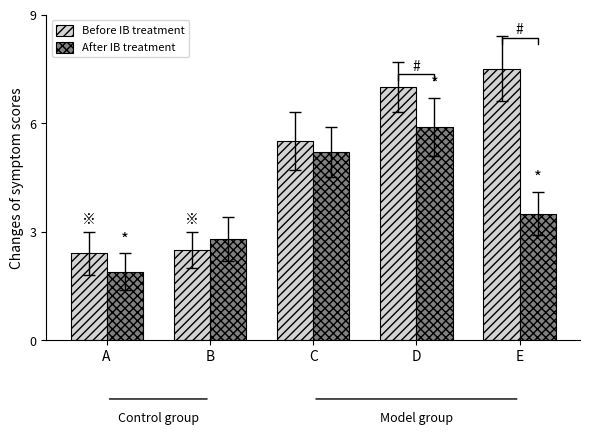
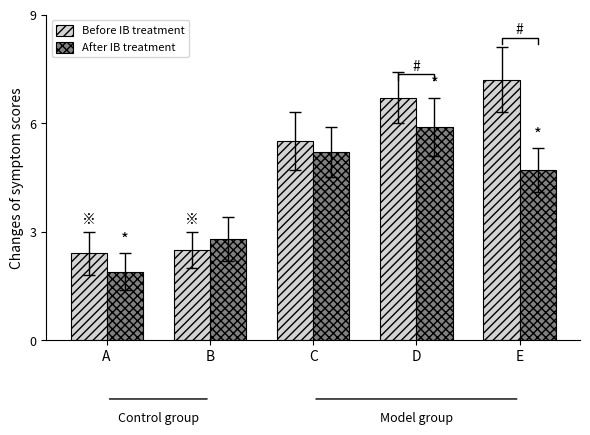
  {
    "Before IB treatment": {
      "A": 2.4,
      "B": 2.5,
      "C": 5.5,
-     "D": 7.0,
-     "E": 7.5
+     "D": 6.7,
+     "E": 7.2
    },
    "After IB treatment": {
      "A": 1.9,
      "B": 2.8,
      "C": 5.2,
      "D": 5.9,
-     "E": 3.5
+     "E": 4.7
    }
  }
